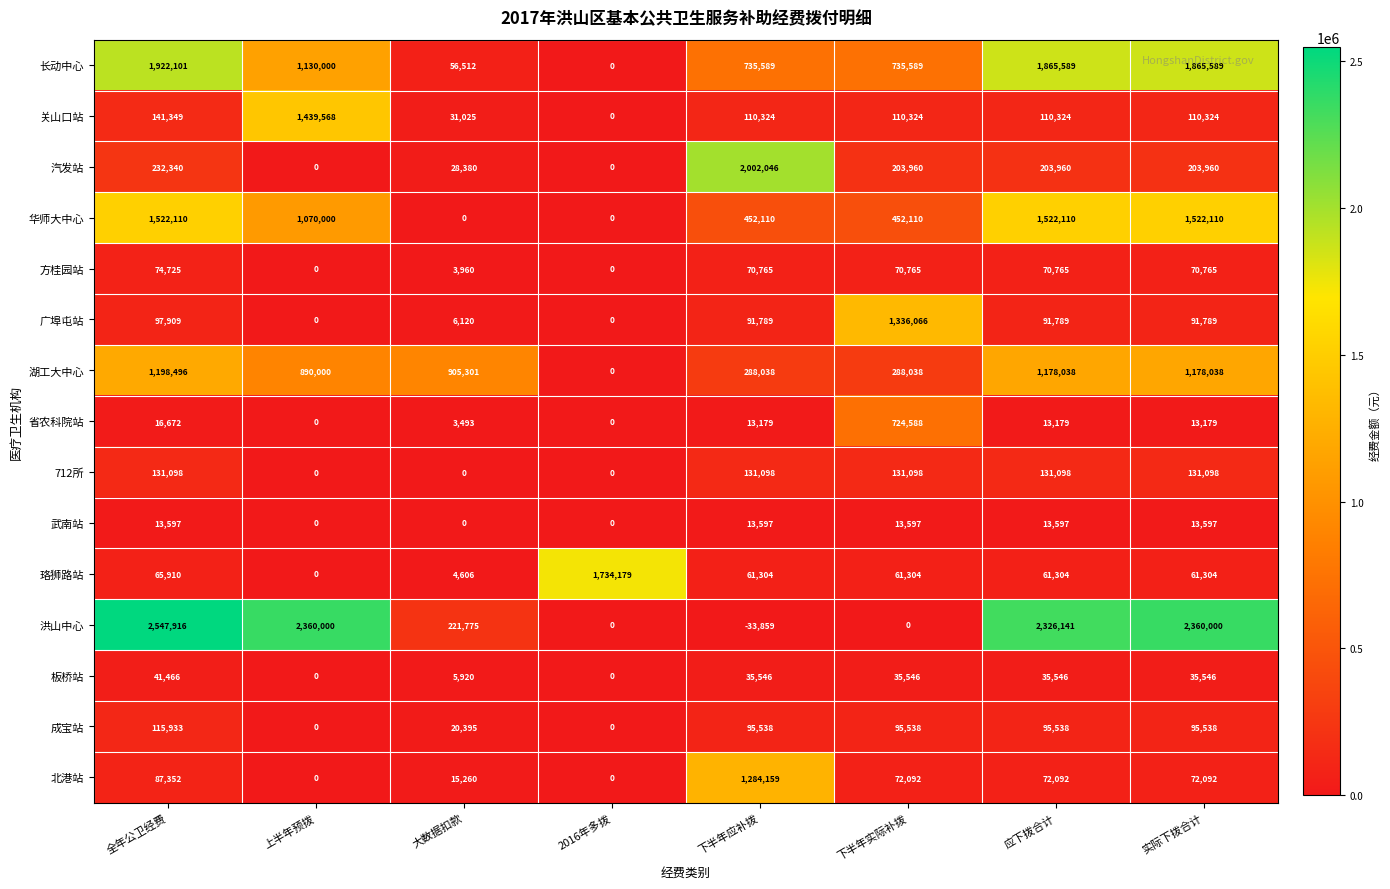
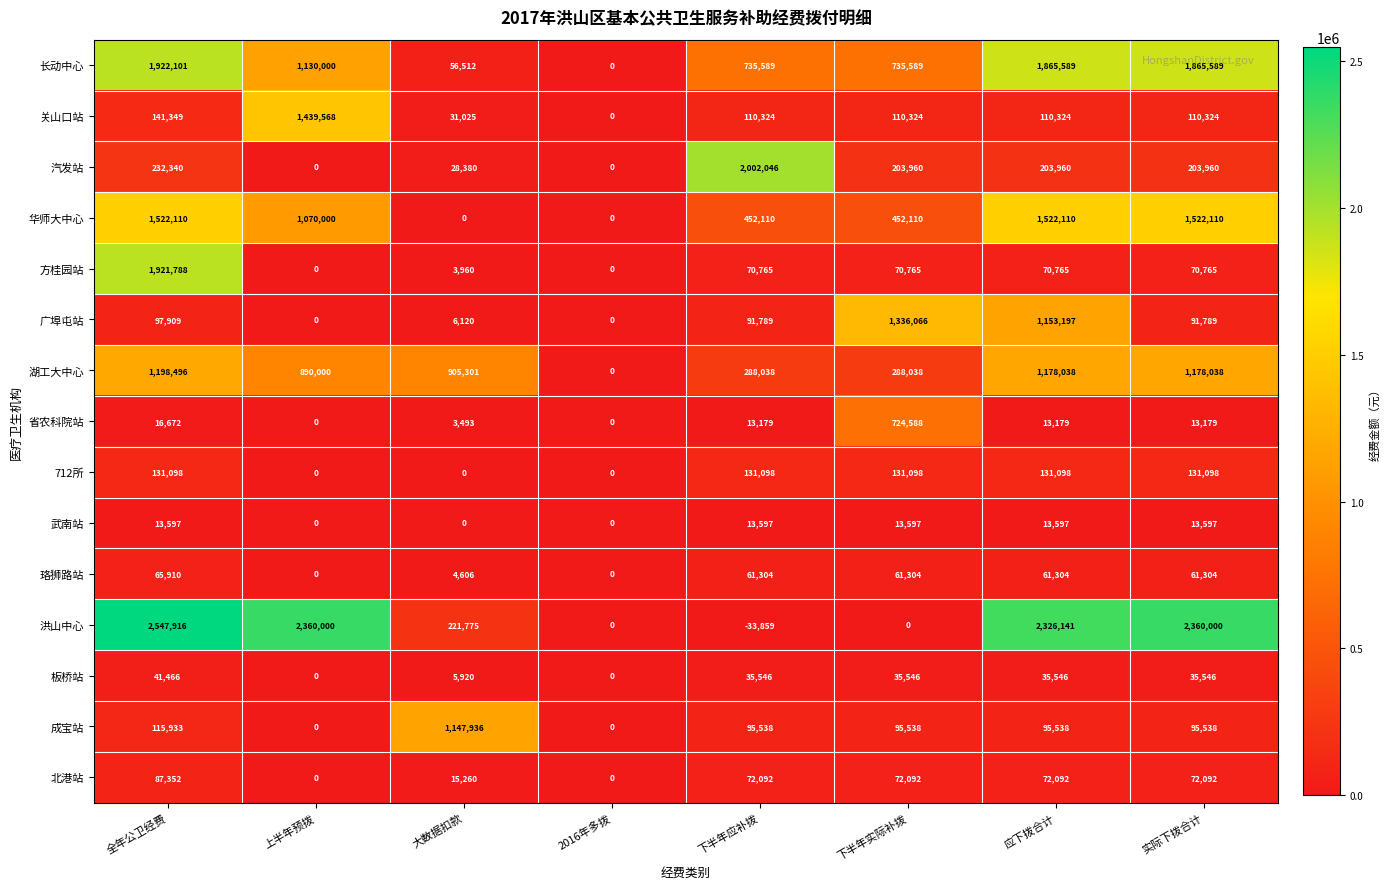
  {
    "长动中心": {
      "全年公卫经费": "1,922,101",
      "上半年预拨": "1,130,000",
      "大数据扣款": "56,512",
      "2016年多拨": "0",
      "下半年应补拨": "735,589",
      "下半年实际补拨": "735,589",
      "应下拨合计": "1,865,589"
    },
    "关山口站": {
      "全年公卫经费": "141,349",
      "上半年预拨": "1,439,568",
      "大数据扣款": "31,025",
      "2016年多拨": "0",
      "下半年应补拨": "110,324",
      "下半年实际补拨": "110,324",
      "应下拨合计": "110,324",
      "实际下拨合计": "110,324"
    },
    "汽发站": {
      "全年公卫经费": "232,340",
      "上半年预拨": "0",
      "大数据扣款": "28,380",
      "2016年多拨": "0",
      "下半年应补拨": "2,002,046",
      "下半年实际补拨": "203,960",
      "应下拨合计": "203,960",
      "实际下拨合计": "203,960"
    },
    "华师大中心": {
      "全年公卫经费": "1,522,110",
      "上半年预拨": "1,070,000",
      "大数据扣款": "0",
      "2016年多拨": "0",
      "下半年应补拨": "452,110",
      "下半年实际补拨": "452,110",
      "应下拨合计": "1,522,110",
      "实际下拨合计": "1,522,110"
    },
    "方桂园站": {
-     "全年公卫经费": "74,725",
+     "全年公卫经费": "1,921,788",
      "上半年预拨": "0",
      "大数据扣款": "3,960",
      "2016年多拨": "0",
      "下半年应补拨": "70,765",
      "下半年实际补拨": "70,765",
      "应下拨合计": "70,765",
      "实际下拨合计": "70,765"
    },
    "广埠屯站": {
      "全年公卫经费": "97,909",
      "上半年预拨": "0",
      "大数据扣款": "6,120",
      "2016年多拨": "0",
      "下半年应补拨": "91,789",
      "下半年实际补拨": "1,336,066",
-     "应下拨合计": "91,789",
+     "应下拨合计": "1,153,197",
      "实际下拨合计": "91,789"
    },
    "湖工大中心": {
      "全年公卫经费": "1,198,496",
      "上半年预拨": "890,000",
      "大数据扣款": "905,301",
      "2016年多拨": "0",
      "下半年应补拨": "288,038",
      "下半年实际补拨": "288,038",
      "应下拨合计": "1,178,038",
      "实际下拨合计": "1,178,038"
    },
    "省农科院站": {
      "全年公卫经费": "16,672",
      "上半年预拨": "0",
      "大数据扣款": "3,493",
      "2016年多拨": "0",
      "下半年应补拨": "13,179",
      "下半年实际补拨": "724,588",
      "应下拨合计": "13,179",
      "实际下拨合计": "13,179"
    },
    "712所": {
      "全年公卫经费": "131,098",
      "上半年预拨": "0",
      "大数据扣款": "0",
      "2016年多拨": "0",
      "下半年应补拨": "131,098",
      "下半年实际补拨": "131,098",
      "应下拨合计": "131,098",
      "实际下拨合计": "131,098"
    },
    "武南站": {
      "全年公卫经费": "13,597",
      "上半年预拨": "0",
      "大数据扣款": "0",
      "2016年多拨": "0",
      "下半年应补拨": "13,597",
      "下半年实际补拨": "13,597",
      "应下拨合计": "13,597",
      "实际下拨合计": "13,597"
    },
    "珞狮路站": {
      "全年公卫经费": "65,910",
      "上半年预拨": "0",
      "大数据扣款": "4,606",
-     "2016年多拨": "1,734,179",
+     "2016年多拨": "0",
      "下半年应补拨": "61,304",
      "下半年实际补拨": "61,304",
      "应下拨合计": "61,304",
      "实际下拨合计": "61,304"
    },
    "洪山中心": {
      "全年公卫经费": "2,547,916",
      "上半年预拨": "2,360,000",
      "大数据扣款": "221,775",
      "2016年多拨": "0",
      "下半年应补拨": "-33,859",
      "下半年实际补拨": "0",
      "应下拨合计": "2,326,141",
      "实际下拨合计": "2,360,000"
    },
    "板桥站": {
      "全年公卫经费": "41,466",
      "上半年预拨": "0",
      "大数据扣款": "5,920",
      "2016年多拨": "0",
      "下半年应补拨": "35,546",
      "下半年实际补拨": "35,546",
      "应下拨合计": "35,546",
      "实际下拨合计": "35,546"
    },
    "成宝站": {
      "全年公卫经费": "115,933",
      "上半年预拨": "0",
-     "大数据扣款": "20,395",
+     "大数据扣款": "1,147,936",
      "2016年多拨": "0",
      "下半年应补拨": "95,538",
      "下半年实际补拨": "95,538",
      "应下拨合计": "95,538",
      "实际下拨合计": "95,538"
    },
    "北港站": {
      "全年公卫经费": "87,352",
      "上半年预拨": "0",
      "大数据扣款": "15,260",
      "2016年多拨": "0",
-     "下半年应补拨": "1,284,159",
+     "下半年应补拨": "72,092",
      "下半年实际补拨": "72,092",
      "应下拨合计": "72,092",
      "实际下拨合计": "72,092"
    }
  }
